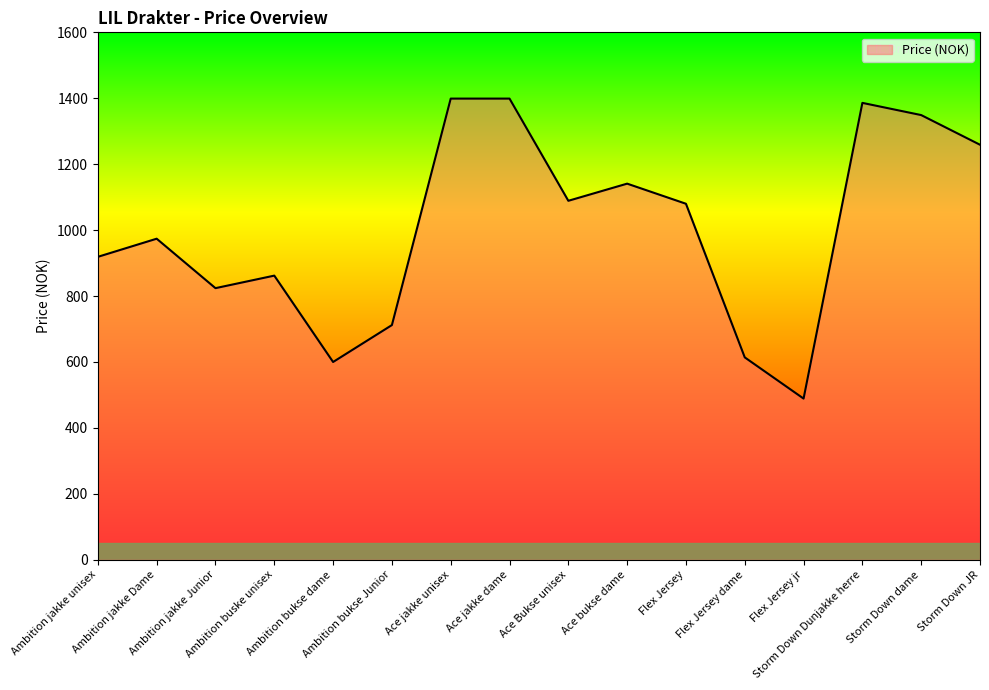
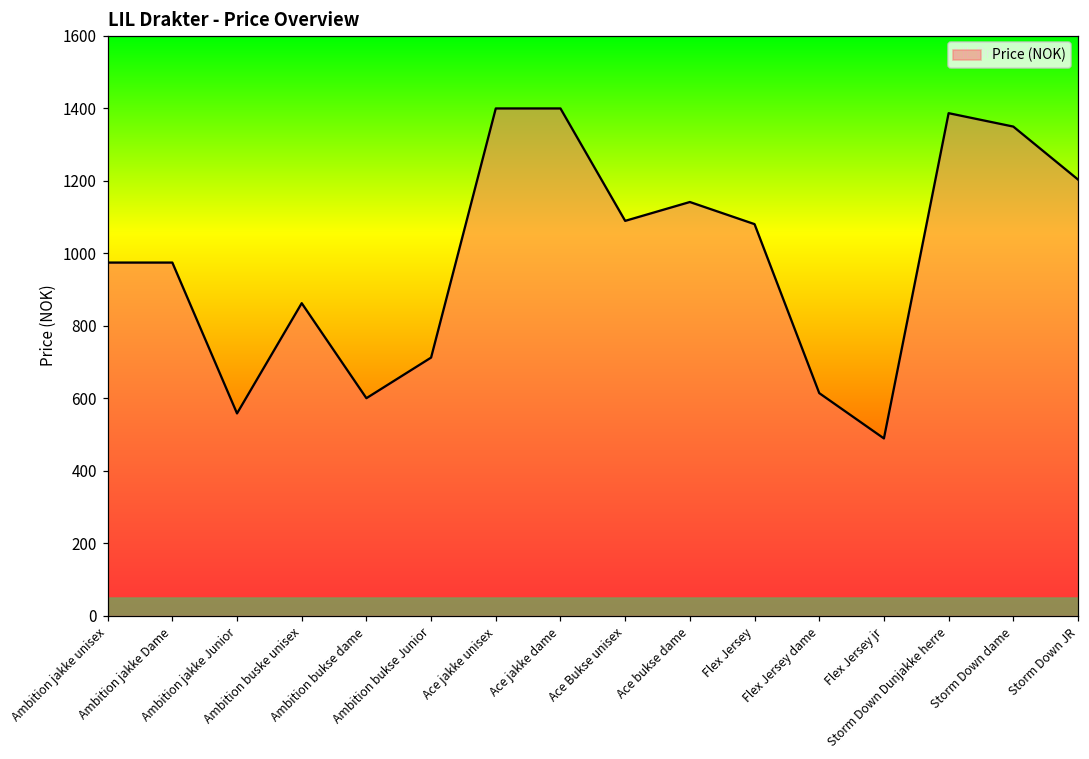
  {
-   "Ambition jakke unisex": 920,
+   "Ambition jakke unisex": 970,
    "Ambition jakke Dame": 970,
-   "Ambition jakke Junior": 820,
+   "Ambition jakke Junior": 560,
    "Ambition buske unisex": 860,
    "Ambition bukse dame": 600,
    "Ambition bukse Junior": 710,
    "Ace jakke unisex": 1400,
    "Ace jakke dame": 1400,
    "Ace Bukse unisex": 1090,
    "Ace bukse dame": 1140,
    "Flex Jersey": 1080,
    "Flex Jersey dame": 610,
    "Flex Jersey jr": 490,
    "Storm Down Dunjakke herre": 1390,
    "Storm Down dame": 1350,
-   "Storm Down JR": 1260
+   "Storm Down JR": 1200
  }
